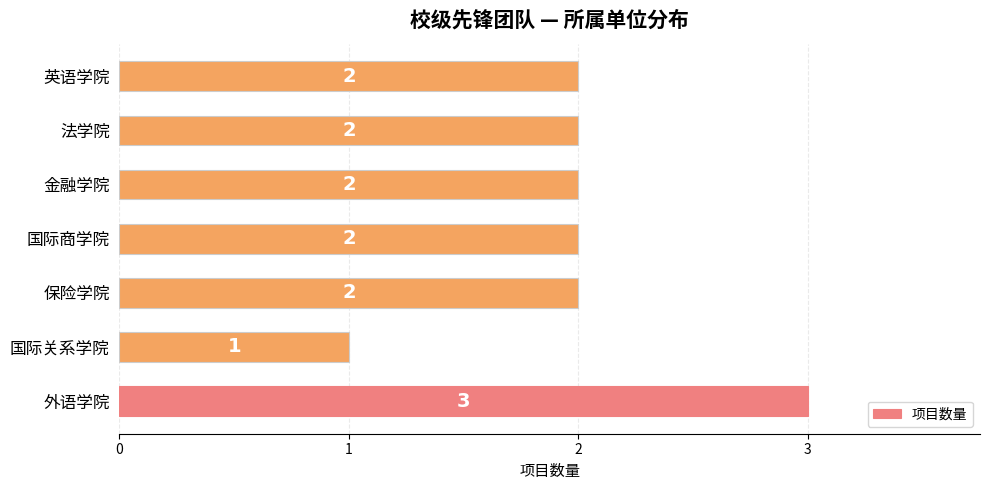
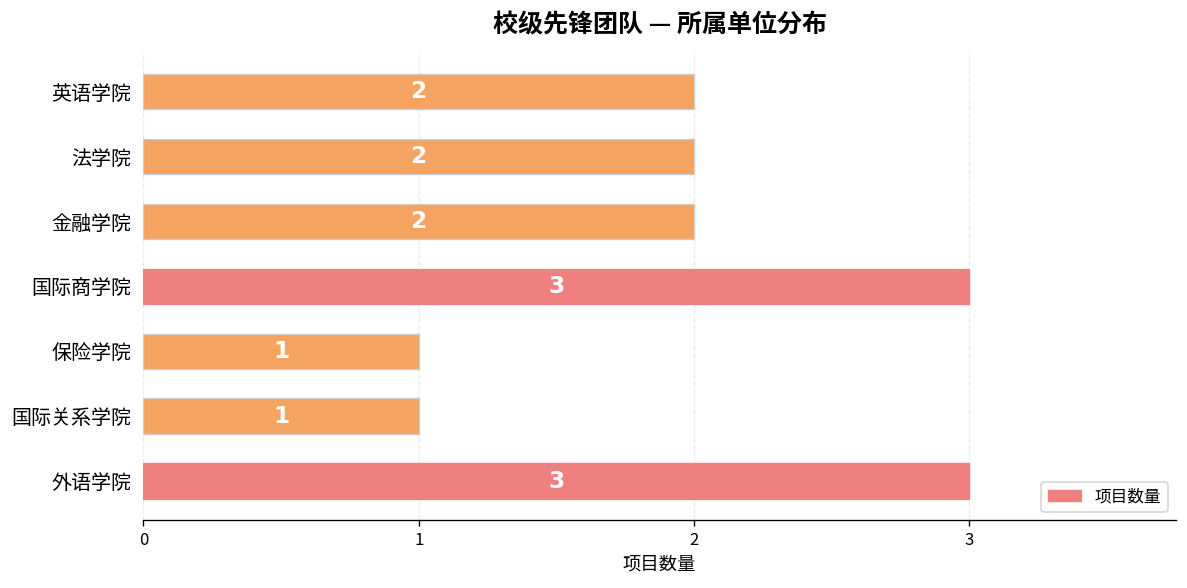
  {
    "英语学院": 2,
    "法学院": 2,
    "金融学院": 2,
-   "国际商学院": 2,
-   "保险学院": 2,
+   "国际商学院": 3,
+   "保险学院": 1,
    "国际关系学院": 1,
    "外语学院": 3
  }
